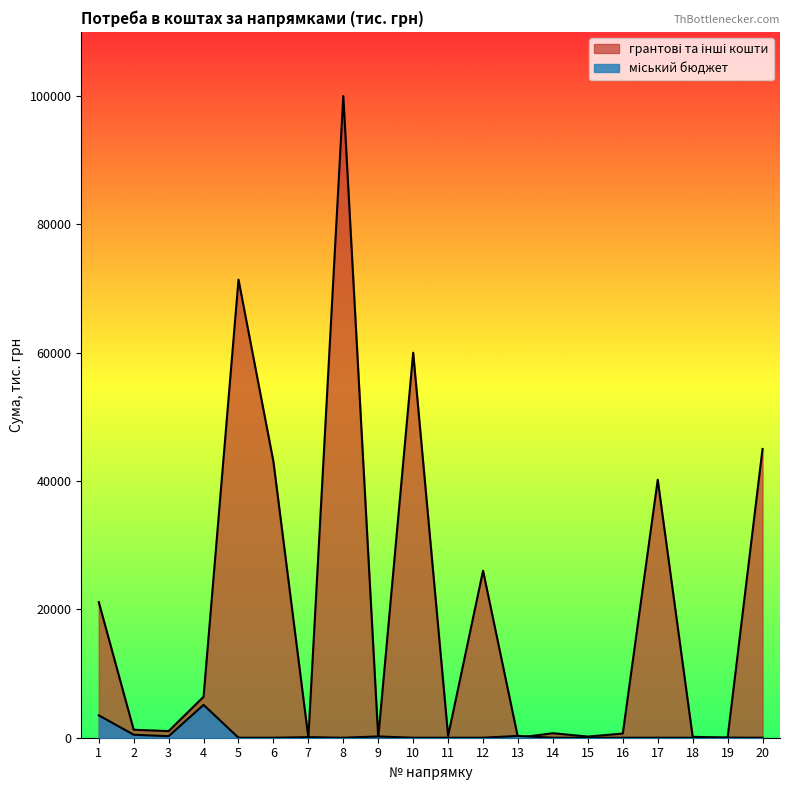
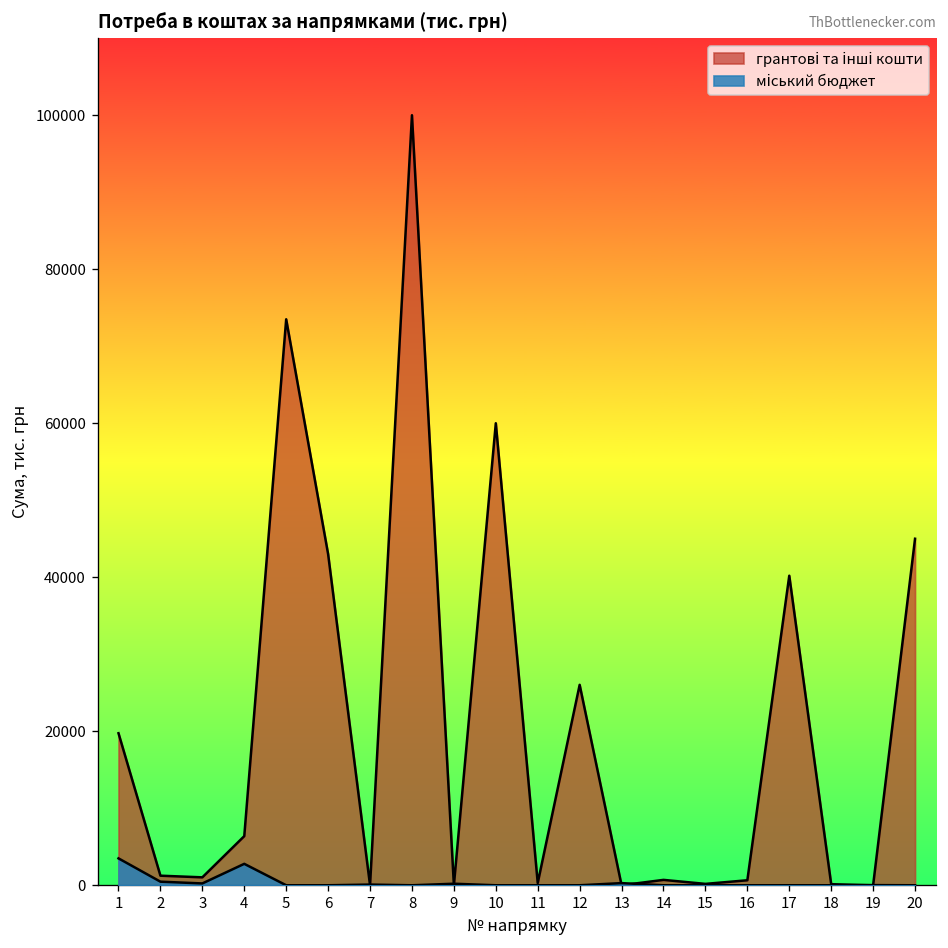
  {
    "грантові та інші кошти": {
-     "1": 21000,
+     "1": 20000,
      "2": 1000,
      "3": 1000,
      "4": 6000,
-     "5": 71000,
+     "5": 74000,
      "6": 43000,
      "8": 100000,
      "10": 60000,
      "12": 26000,
      "14": 1000,
      "16": 1000,
      "17": 40000,
      "20": 45000
    },
    "міський бюджет": {
      "1": 3000,
      "2": 0,
      "3": 0,
-     "4": 5000,
+     "4": 3000,
      "5": 0,
      "6": 0,
      "8": 0,
      "10": 0,
      "12": 0,
      "14": 0,
      "16": 0,
      "17": 0,
      "20": 0
    }
  }
